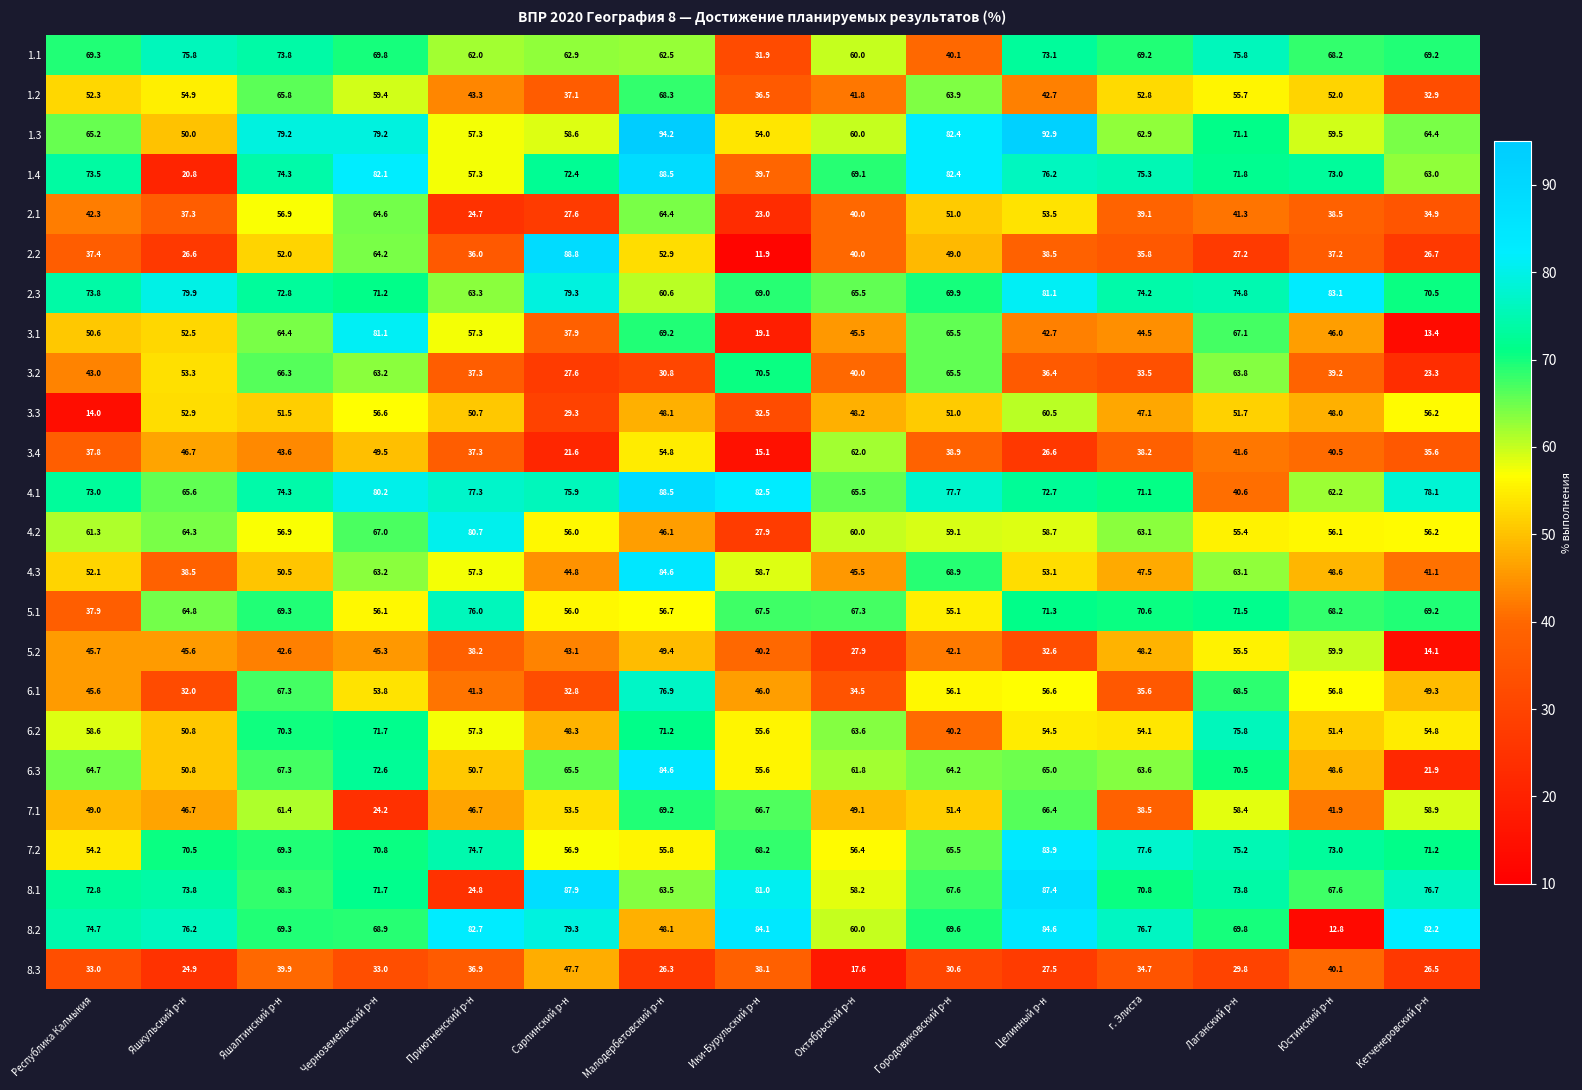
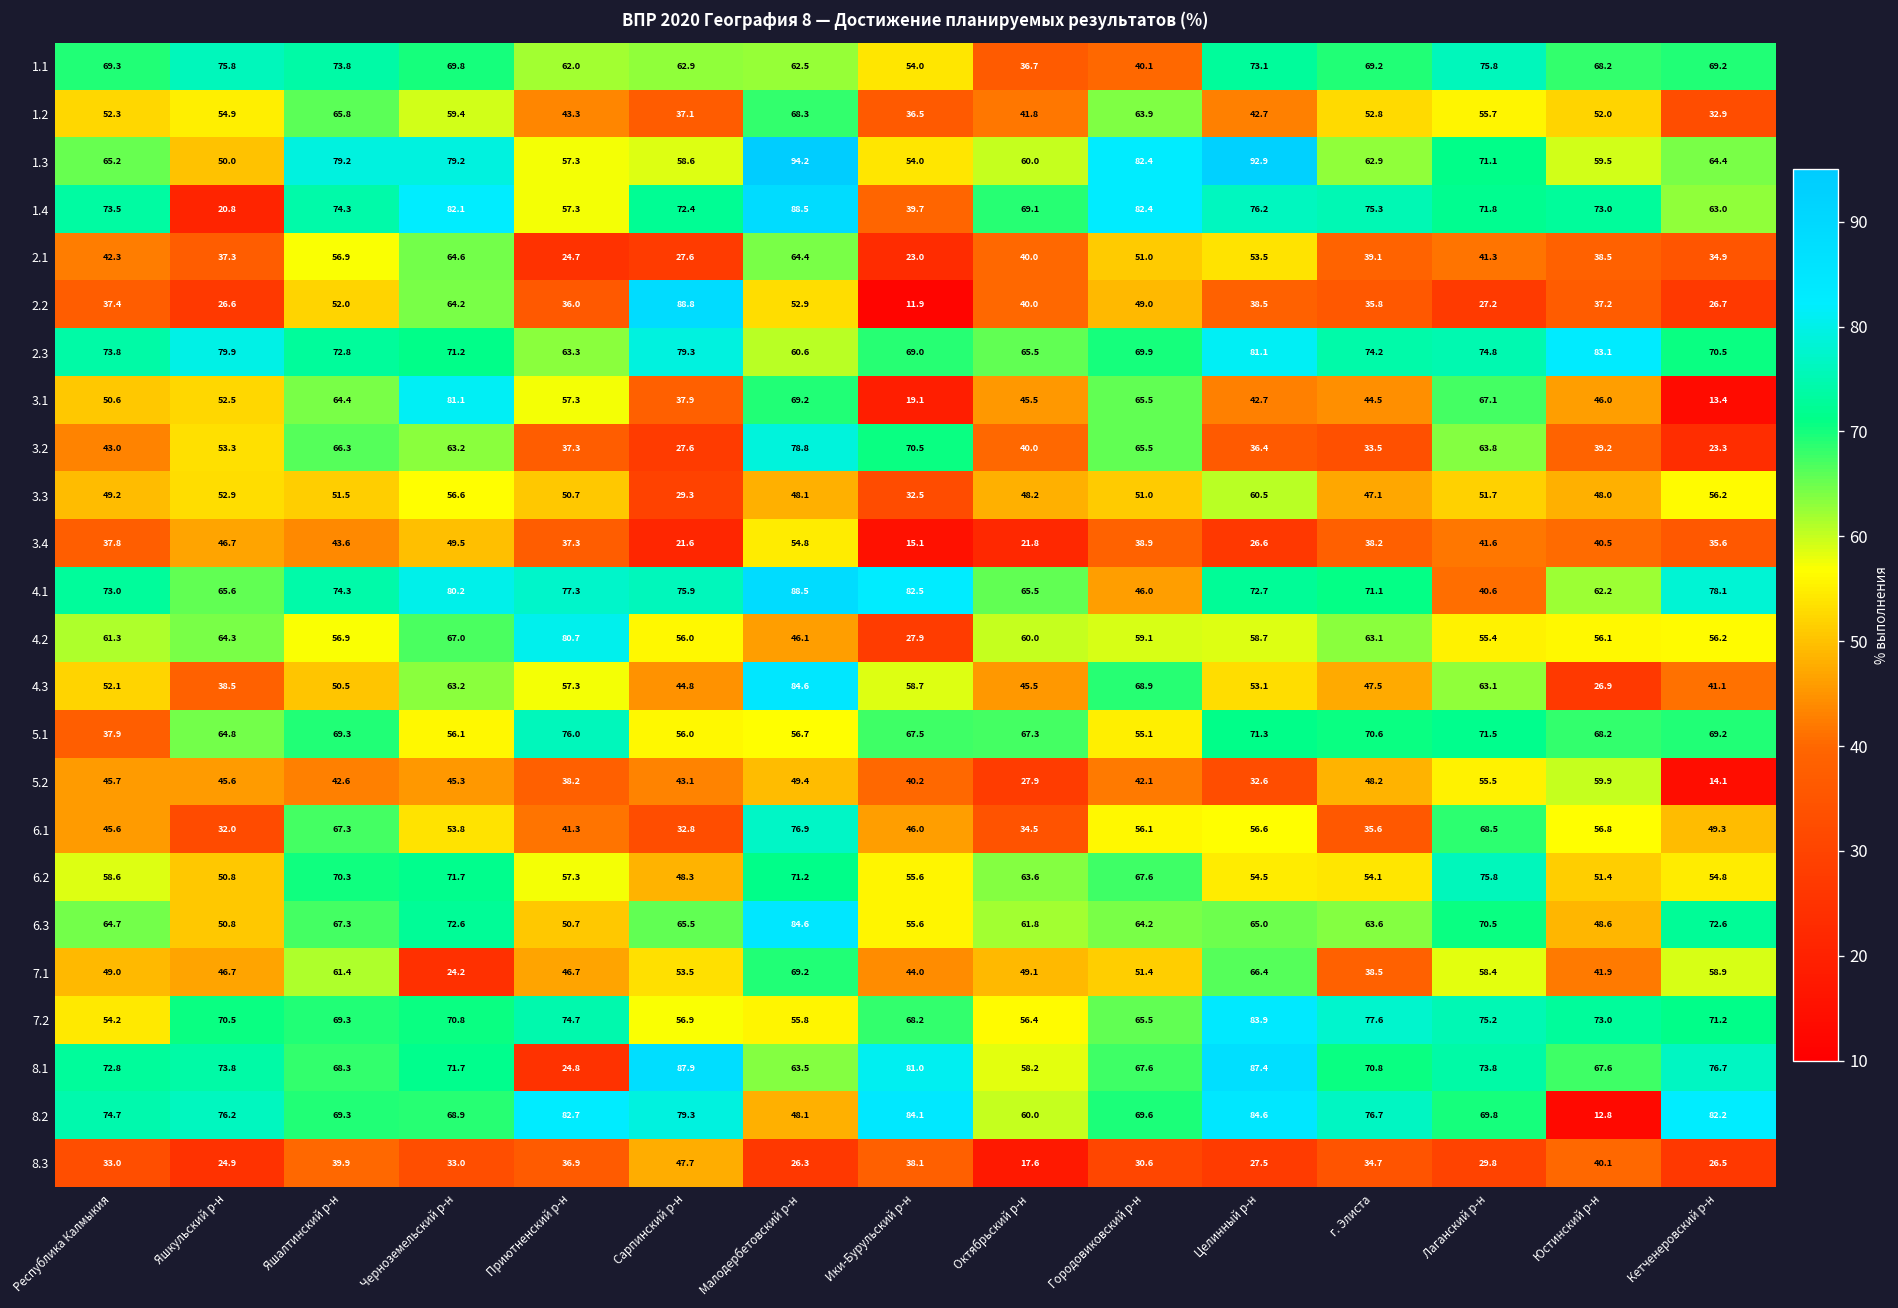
  {
    "1.1": {
      "Республика Калмыкия": 69.3,
      "Яшкульский р-н": 75.8,
      "Яшалтинский р-н": 73.8,
      "Черноземельский р-н": 69.8,
      "Приютненский р-н": 62.0,
      "Сарпинский р-н": 62.9,
      "Малодербетовский р-н": 62.5,
-     "Ики-Бурульский р-н": 31.9,
-     "Октябрьский р-н": 60.0,
+     "Ики-Бурульский р-н": 54.0,
+     "Октябрьский р-н": 36.7,
      "Городовиковский р-н": 40.1,
      "Целинный р-н": 73.1,
      "г. Элиста": 69.2,
      "Лаганский р-н": 75.8,
      "Юстинский р-н": 68.2,
      "Кетченеровский р-н": 69.2
    },
    "3.2": {
      "Республика Калмыкия": 43.0,
      "Яшкульский р-н": 53.3,
      "Яшалтинский р-н": 66.3,
      "Черноземельский р-н": 63.2,
      "Приютненский р-н": 37.3,
      "Сарпинский р-н": 27.6,
-     "Малодербетовский р-н": 30.8,
+     "Малодербетовский р-н": 78.8,
      "Ики-Бурульский р-н": 70.5,
      "Октябрьский р-н": 40.0,
      "Городовиковский р-н": 65.5,
      "Целинный р-н": 36.4,
      "г. Элиста": 33.5,
      "Лаганский р-н": 63.8,
      "Юстинский р-н": 39.2,
      "Кетченеровский р-н": 23.3
    },
    "3.3": {
-     "Республика Калмыкия": 14.0,
+     "Республика Калмыкия": 49.2,
      "Яшкульский р-н": 52.9,
      "Яшалтинский р-н": 51.5,
      "Черноземельский р-н": 56.6,
      "Приютненский р-н": 50.7,
      "Сарпинский р-н": 29.3,
      "Малодербетовский р-н": 48.1,
      "Ики-Бурульский р-н": 32.5,
      "Октябрьский р-н": 48.2,
      "Городовиковский р-н": 51.0,
      "Целинный р-н": 60.5,
      "г. Элиста": 47.1,
      "Лаганский р-н": 51.7,
      "Юстинский р-н": 48.0,
      "Кетченеровский р-н": 56.2
    },
    "3.4": {
      "Республика Калмыкия": 37.8,
      "Яшкульский р-н": 46.7,
      "Яшалтинский р-н": 43.6,
      "Черноземельский р-н": 49.5,
      "Приютненский р-н": 37.3,
      "Сарпинский р-н": 21.6,
      "Малодербетовский р-н": 54.8,
      "Ики-Бурульский р-н": 15.1,
-     "Октябрьский р-н": 62.0,
+     "Октябрьский р-н": 21.8,
      "Городовиковский р-н": 38.9,
      "Целинный р-н": 26.6,
      "г. Элиста": 38.2,
      "Лаганский р-н": 41.6,
      "Юстинский р-н": 40.5,
      "Кетченеровский р-н": 35.6
    },
    "4.1": {
      "Республика Калмыкия": 73.0,
      "Яшкульский р-н": 65.6,
      "Яшалтинский р-н": 74.3,
      "Черноземельский р-н": 80.2,
      "Приютненский р-н": 77.3,
      "Сарпинский р-н": 75.9,
      "Малодербетовский р-н": 88.5,
      "Ики-Бурульский р-н": 82.5,
      "Октябрьский р-н": 65.5,
-     "Городовиковский р-н": 77.7,
+     "Городовиковский р-н": 46.0,
      "Целинный р-н": 72.7,
      "г. Элиста": 71.1,
      "Лаганский р-н": 40.6,
      "Юстинский р-н": 62.2,
      "Кетченеровский р-н": 78.1
    },
    "4.3": {
      "Республика Калмыкия": 52.1,
      "Яшкульский р-н": 38.5,
      "Яшалтинский р-н": 50.5,
      "Черноземельский р-н": 63.2,
      "Приютненский р-н": 57.3,
      "Сарпинский р-н": 44.8,
      "Малодербетовский р-н": 84.6,
      "Ики-Бурульский р-н": 58.7,
      "Октябрьский р-н": 45.5,
      "Городовиковский р-н": 68.9,
      "Целинный р-н": 53.1,
      "г. Элиста": 47.5,
      "Лаганский р-н": 63.1,
-     "Юстинский р-н": 48.6,
+     "Юстинский р-н": 26.9,
      "Кетченеровский р-н": 41.1
    },
    "6.2": {
      "Республика Калмыкия": 58.6,
      "Яшкульский р-н": 50.8,
      "Яшалтинский р-н": 70.3,
      "Черноземельский р-н": 71.7,
      "Приютненский р-н": 57.3,
      "Сарпинский р-н": 48.3,
      "Малодербетовский р-н": 71.2,
      "Ики-Бурульский р-н": 55.6,
      "Октябрьский р-н": 63.6,
-     "Городовиковский р-н": 40.2,
+     "Городовиковский р-н": 67.6,
      "Целинный р-н": 54.5,
      "г. Элиста": 54.1,
      "Лаганский р-н": 75.8,
      "Юстинский р-н": 51.4,
      "Кетченеровский р-н": 54.8
    },
    "6.3": {
      "Республика Калмыкия": 64.7,
      "Яшкульский р-н": 50.8,
      "Яшалтинский р-н": 67.3,
      "Черноземельский р-н": 72.6,
      "Приютненский р-н": 50.7,
      "Сарпинский р-н": 65.5,
      "Малодербетовский р-н": 84.6,
      "Ики-Бурульский р-н": 55.6,
      "Октябрьский р-н": 61.8,
      "Городовиковский р-н": 64.2,
      "Целинный р-н": 65.0,
      "г. Элиста": 63.6,
      "Лаганский р-н": 70.5,
      "Юстинский р-н": 48.6,
-     "Кетченеровский р-н": 21.9
+     "Кетченеровский р-н": 72.6
    },
    "7.1": {
      "Республика Калмыкия": 49.0,
      "Яшкульский р-н": 46.7,
      "Яшалтинский р-н": 61.4,
      "Черноземельский р-н": 24.2,
      "Приютненский р-н": 46.7,
      "Сарпинский р-н": 53.5,
      "Малодербетовский р-н": 69.2,
-     "Ики-Бурульский р-н": 66.7,
+     "Ики-Бурульский р-н": 44.0,
      "Октябрьский р-н": 49.1,
      "Городовиковский р-н": 51.4,
      "Целинный р-н": 66.4,
      "г. Элиста": 38.5,
      "Лаганский р-н": 58.4,
      "Юстинский р-н": 41.9,
      "Кетченеровский р-н": 58.9
    }
  }
